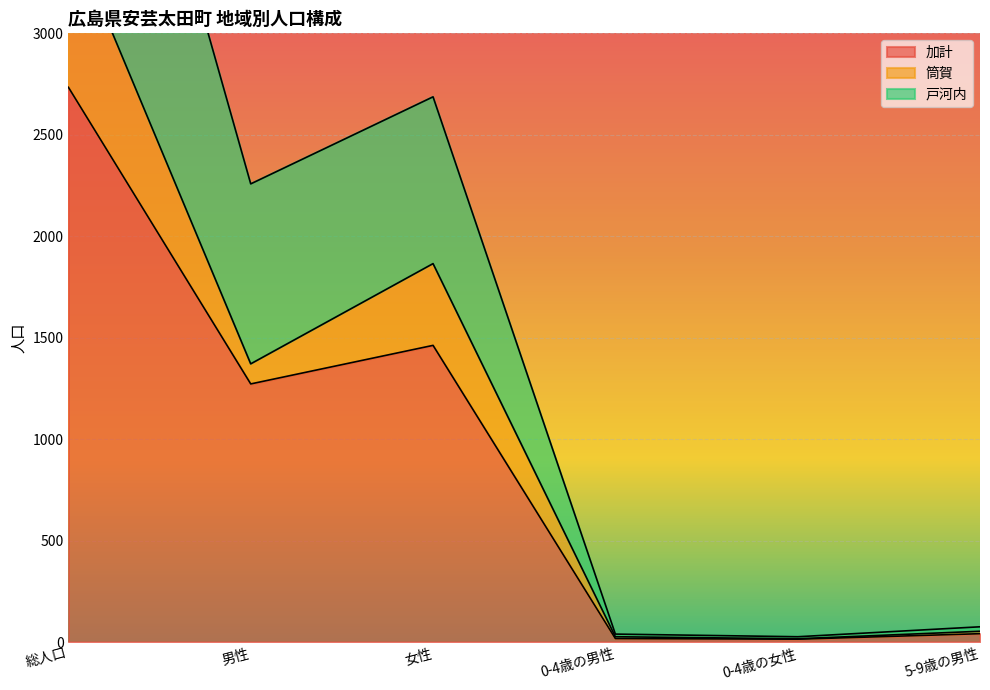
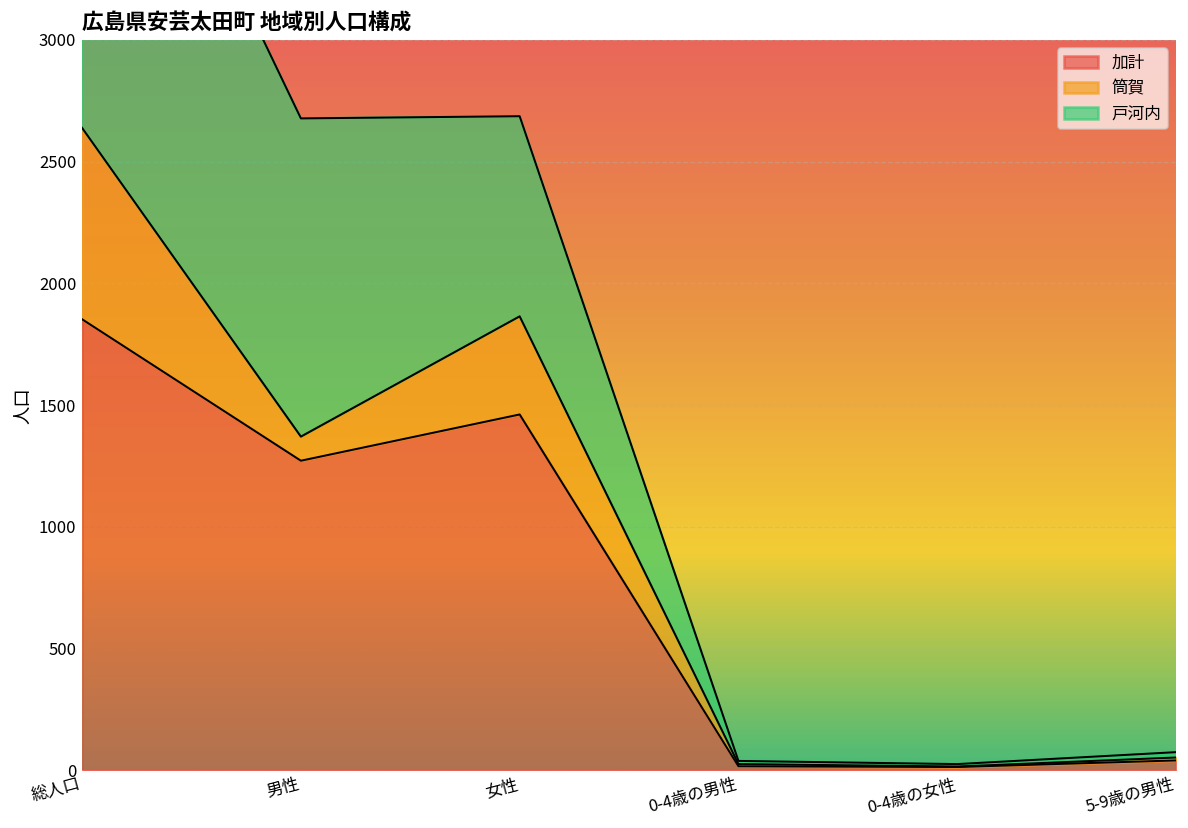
  {
    "加計": {
-     "総人口": 2730,
+     "総人口": 1850,
      "男性": 1270,
      "女性": 1460
    },
    "筒賀": {
      "男性": 100,
      "女性": 400
    },
    "戸河内": {
-     "男性": 890,
+     "男性": 1310,
      "女性": 820,
      "0-4歳の男性": 10,
      "5-9歳の男性": 20
    }
  }
